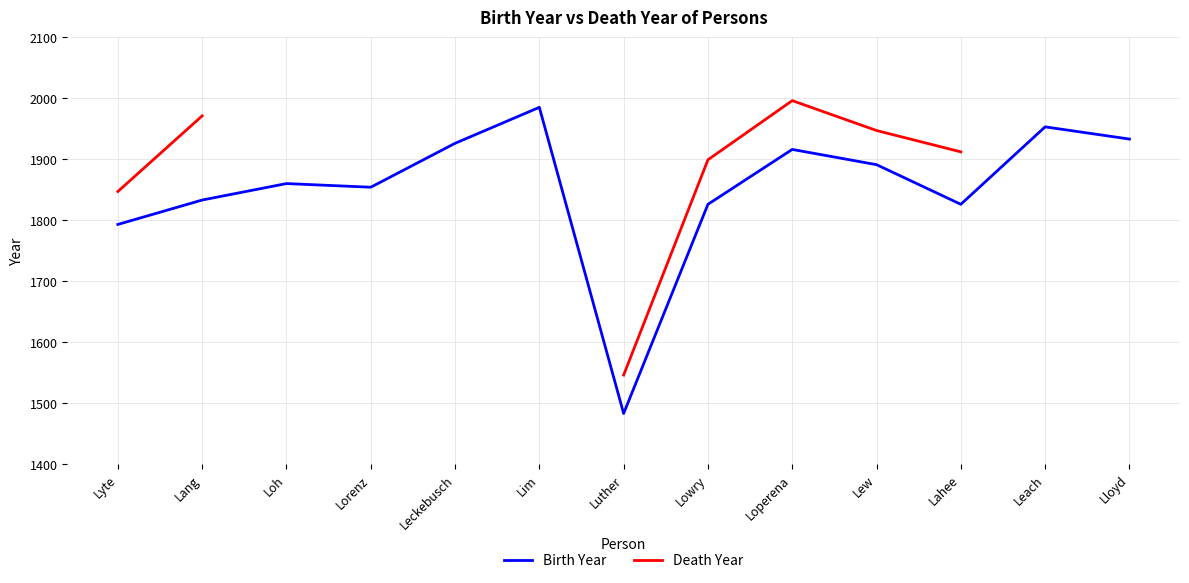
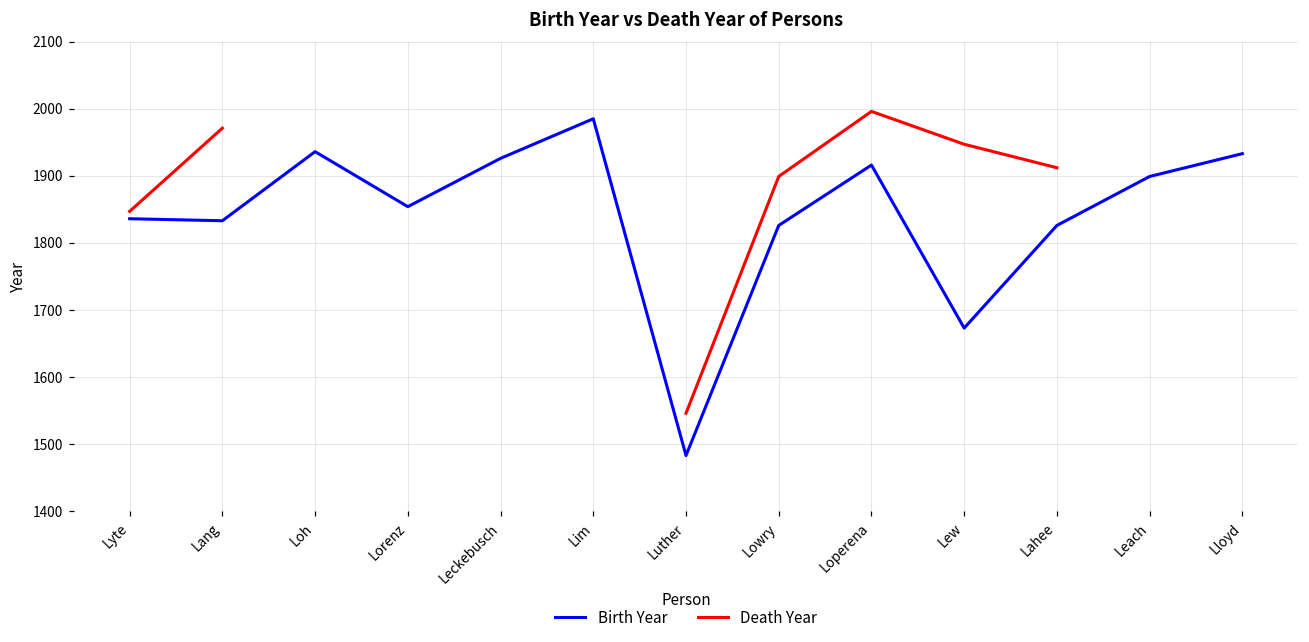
  {
    "Birth Year": {
-     "Lyte": 1790,
+     "Lyte": 1840,
      "Lang": 1830,
-     "Loh": 1860,
+     "Loh": 1940,
      "Lorenz": 1850,
      "Leckebusch": 1930,
      "Lim": 1990,
      "Luther": 1480,
      "Lowry": 1830,
      "Loperena": 1920,
-     "Lew": 1890,
+     "Lew": 1670,
      "Lahee": 1830,
-     "Leach": 1950,
+     "Leach": 1900,
      "Lloyd": 1930
    },
    "Death Year": {
      "Lyte": 1850,
      "Lang": 1970,
      "Lorenz": 1940,
      "Luther": 1550,
      "Lowry": 1900,
      "Loperena": 2000,
      "Lew": 1950,
      "Lahee": 1910,
      "Lloyd": 2020
    }
  }
